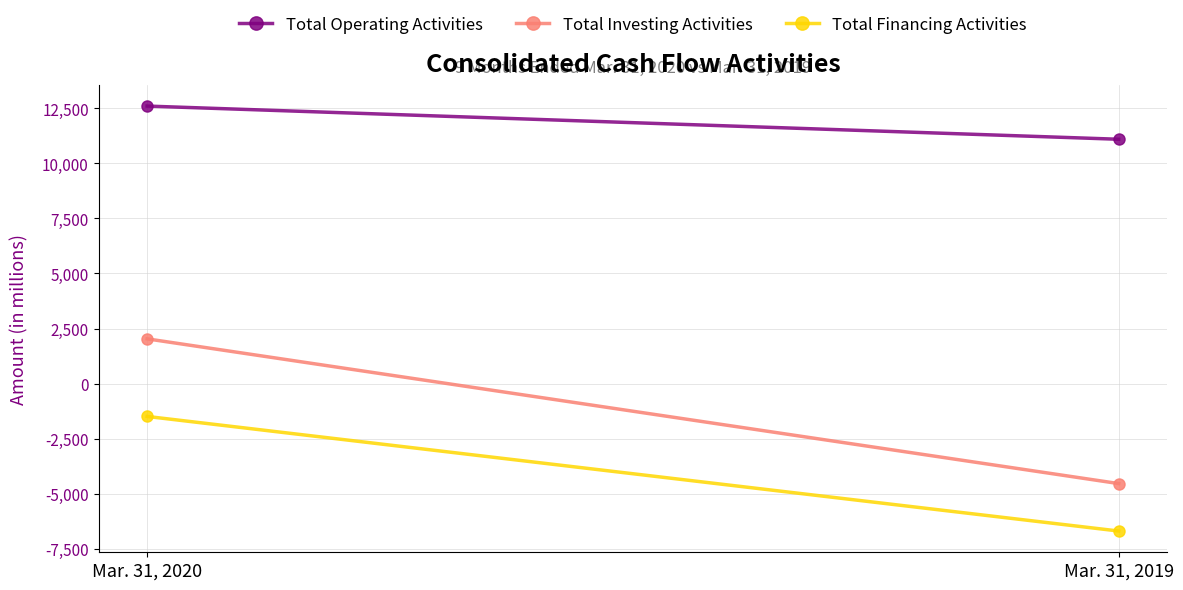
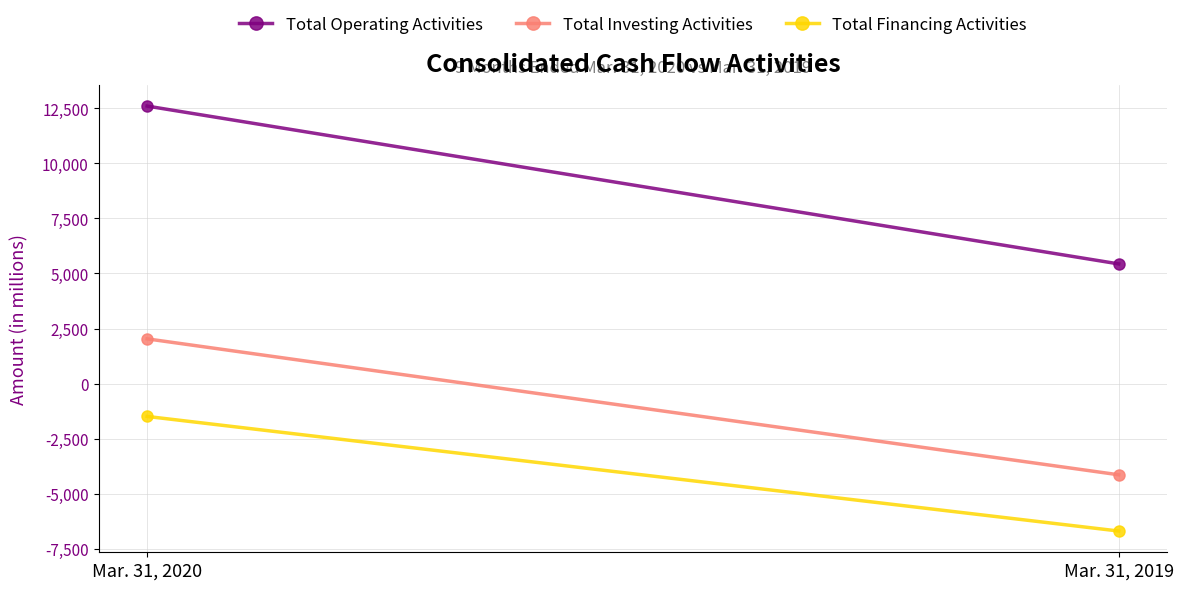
  {
    "Total Operating Activities": {
      "Mar. 31, 2020": "12,600",
-     "Mar. 31, 2019": "11,100"
+     "Mar. 31, 2019": "5,400"
    },
    "Total Investing Activities": {
      "Mar. 31, 2020": "2,000",
-     "Mar. 31, 2019": "-4,500"
+     "Mar. 31, 2019": "-4,100"
    },
    "Total Financing Activities": {
      "Mar. 31, 2020": "-1,500",
      "Mar. 31, 2019": "-6,700"
    }
  }
